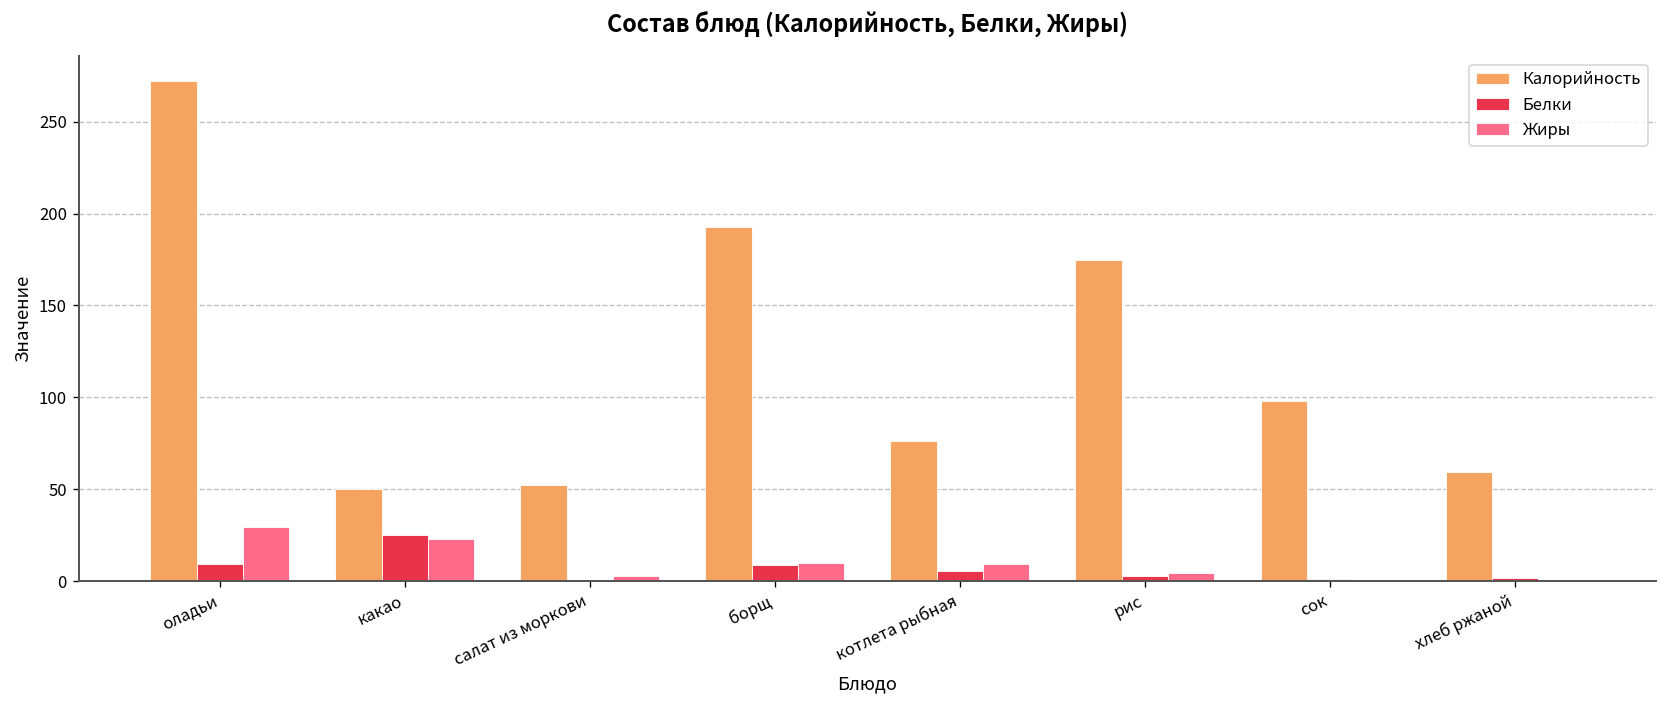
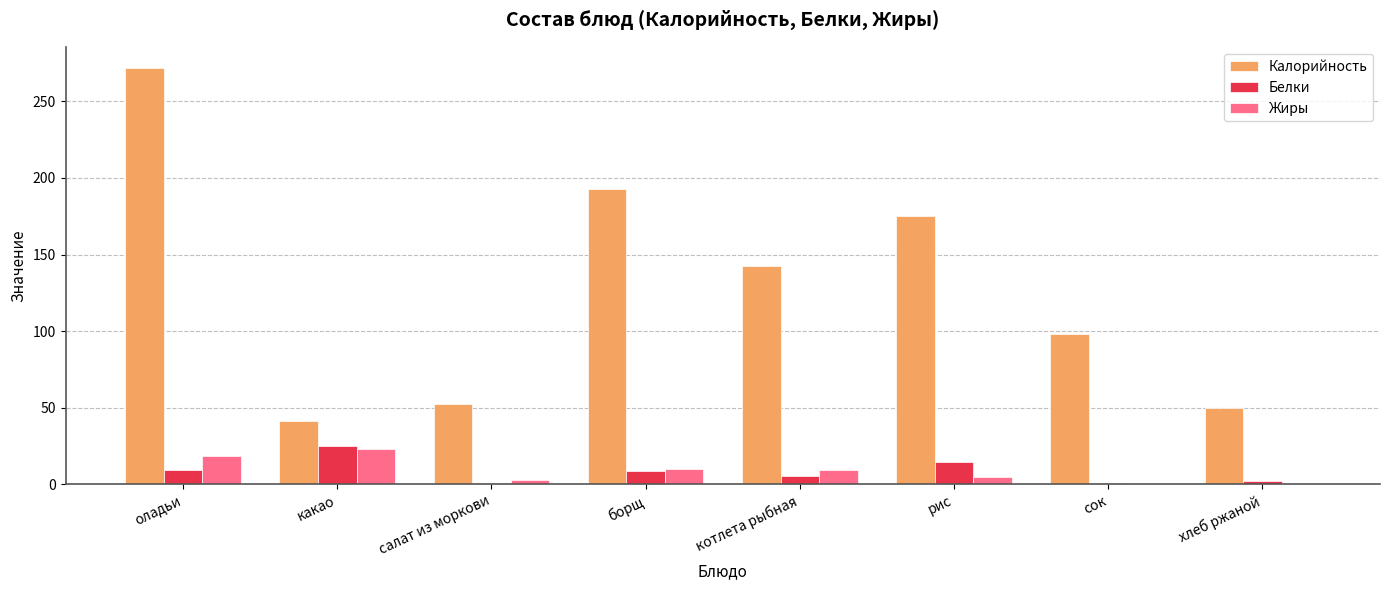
  {
    "Калорийность": {
      "оладьи": 272,
-     "какао": 50,
+     "какао": 42,
      "салат из моркови": 52,
      "борщ": 193,
-     "котлета рыбная": 76,
+     "котлета рыбная": 143,
      "рис": 175,
      "сок": 98,
-     "хлеб ржаной": 59
+     "хлеб ржаной": 50
    },
    "Белки": {
      "оладьи": 9,
      "какао": 25,
      "борщ": 9,
      "котлета рыбная": 5,
-     "рис": 3,
+     "рис": 15,
      "хлеб ржаной": 2
    },
    "Жиры": {
-     "оладьи": 30,
+     "оладьи": 18,
      "какао": 23,
      "салат из моркови": 3,
      "борщ": 10,
      "котлета рыбная": 9,
      "рис": 5
    }
  }
